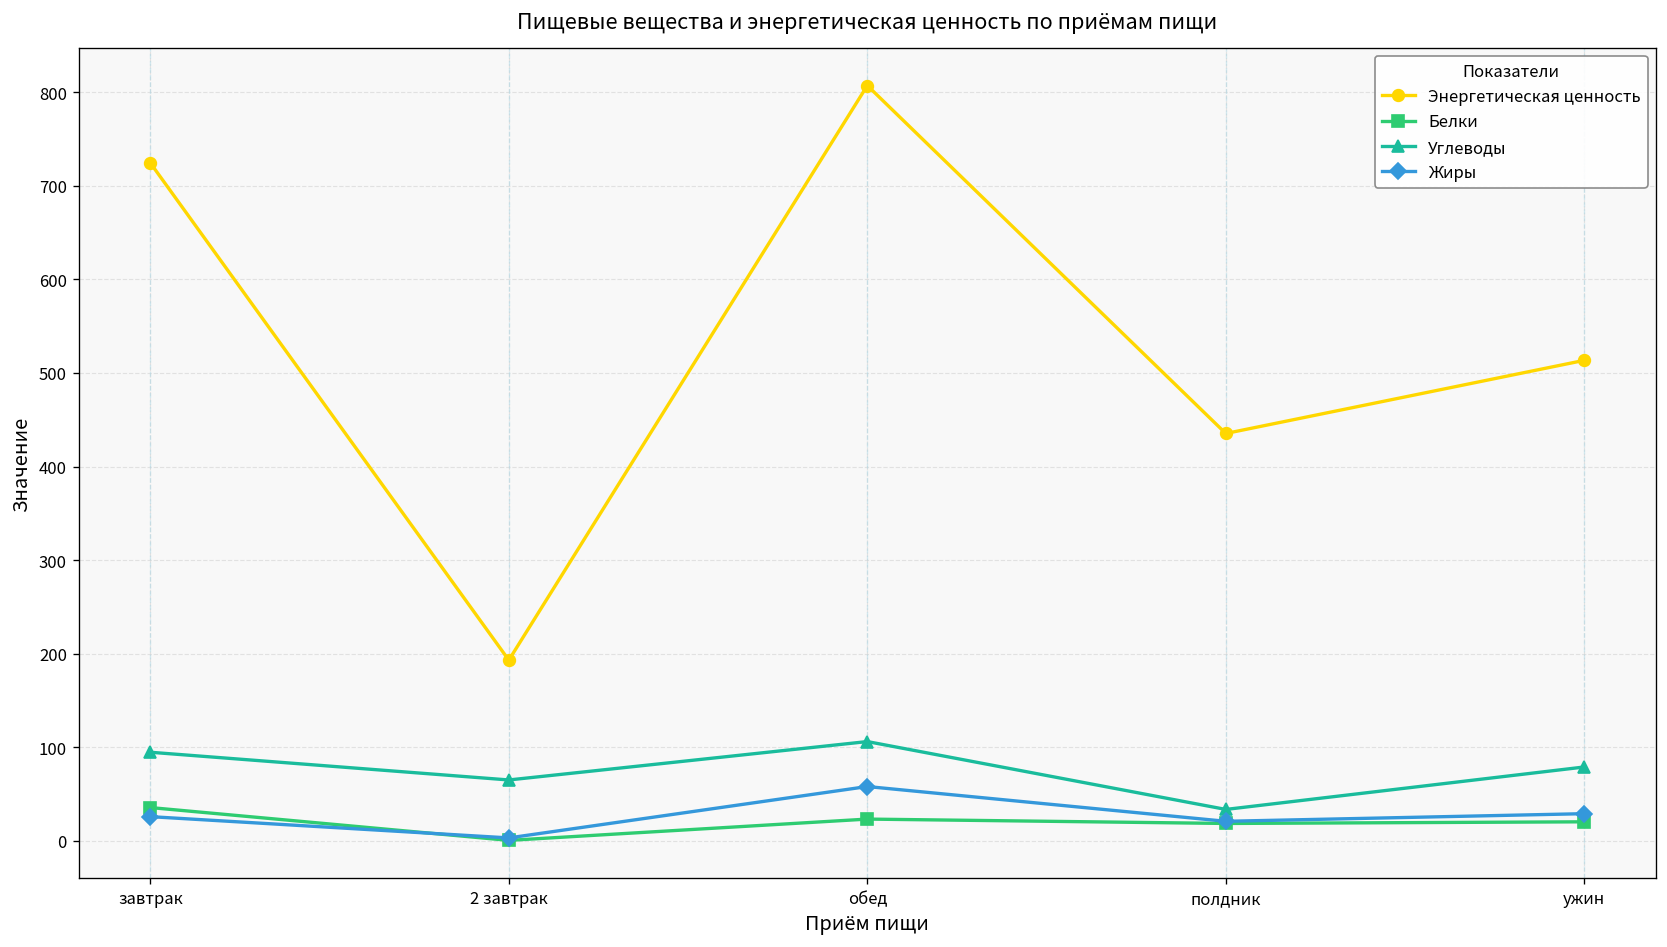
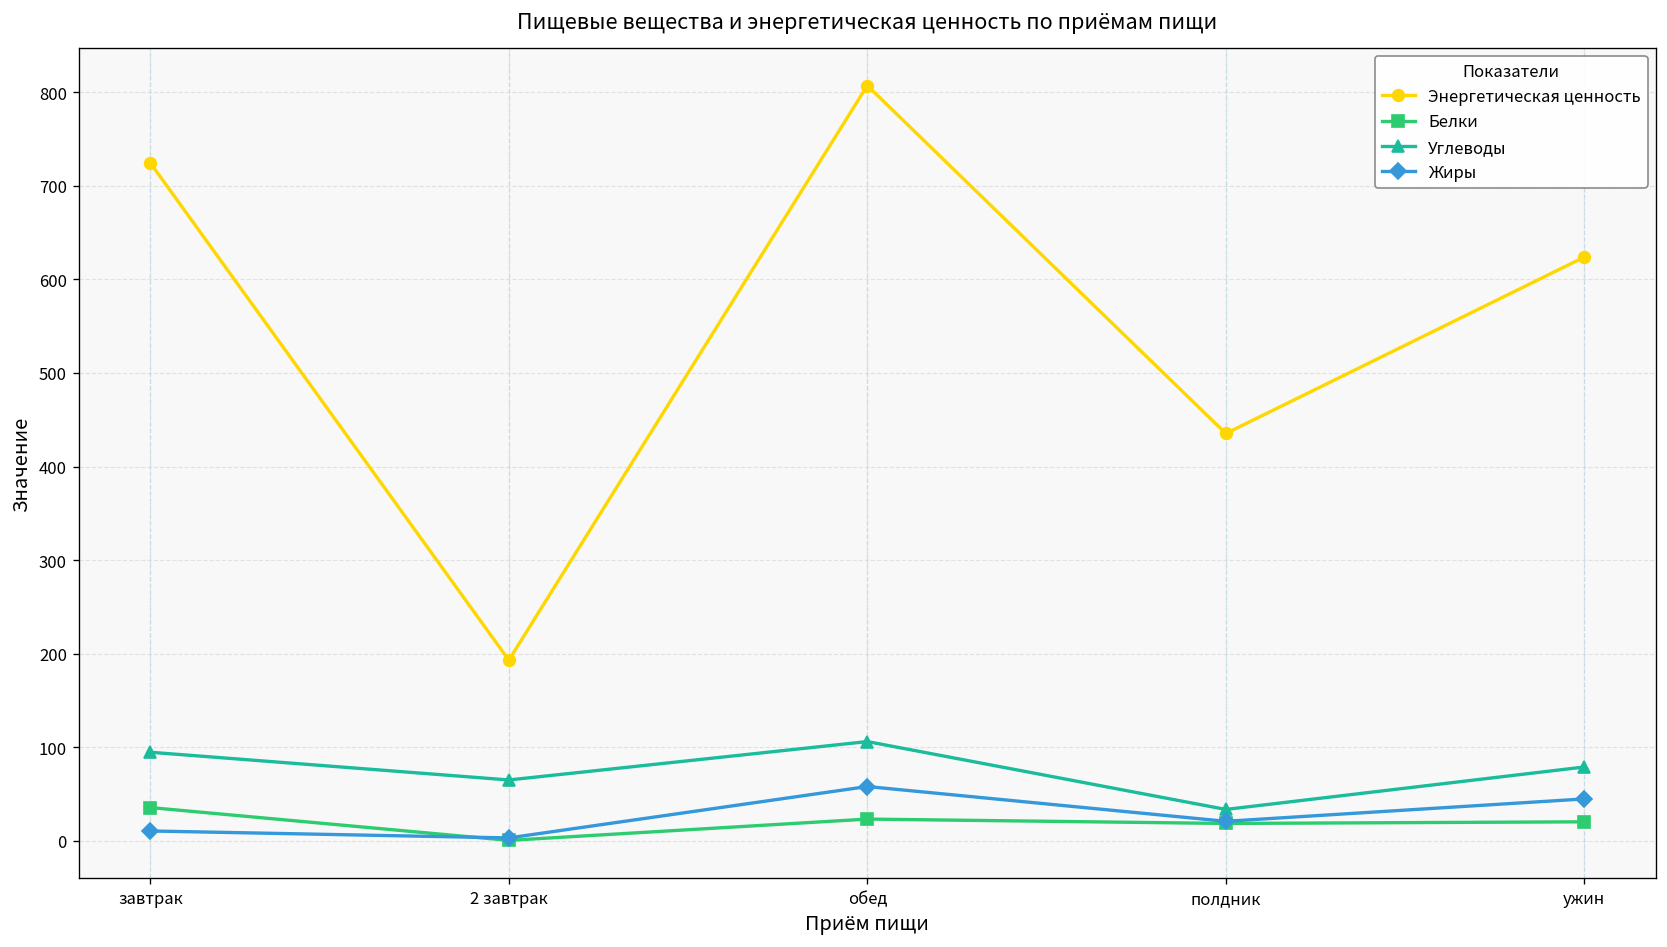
  {
    "Энергетическая ценность": {
      "завтрак": 720,
      "2 завтрак": 190,
      "обед": 810,
      "полдник": 440,
-     "ужин": 510
+     "ужин": 620
    },
    "Жиры": {
-     "завтрак": 30,
+     "завтрак": 10,
      "обед": 60,
-     "ужин": 30
+     "ужин": 40
    }
  }
